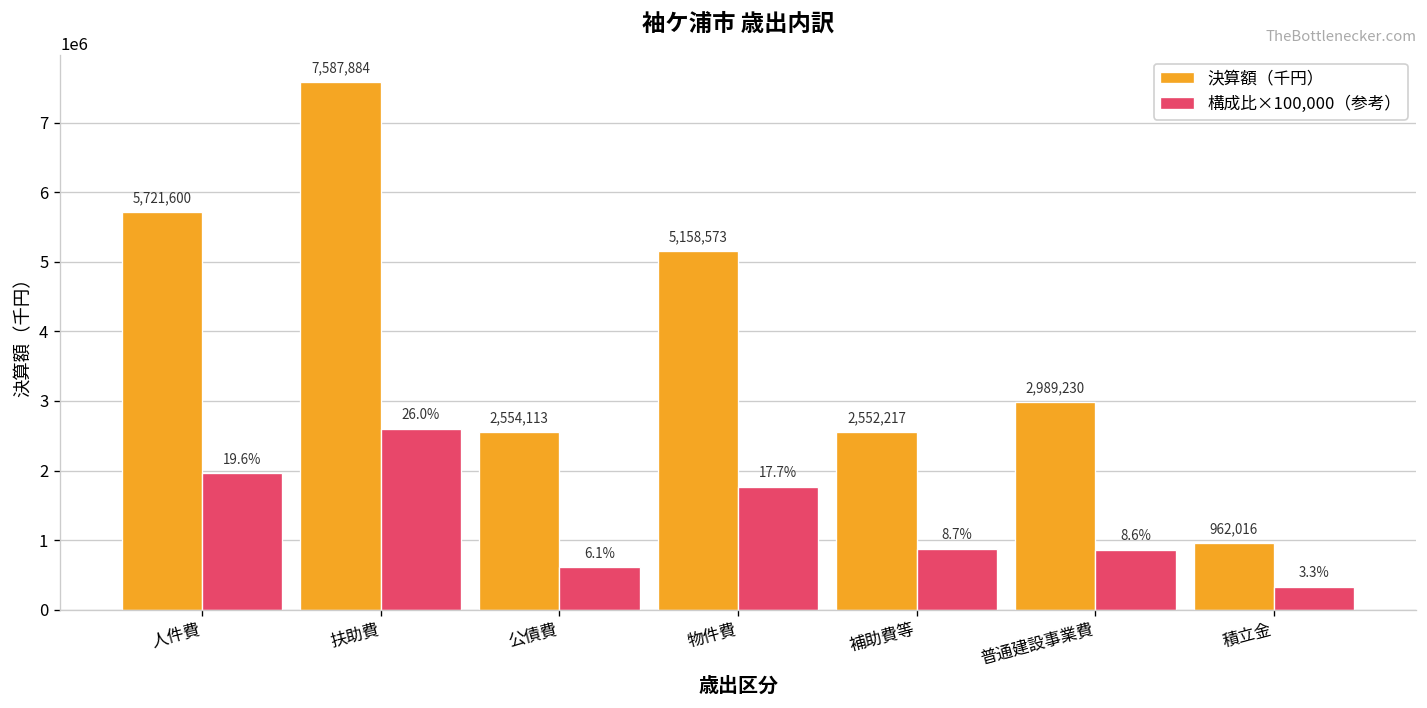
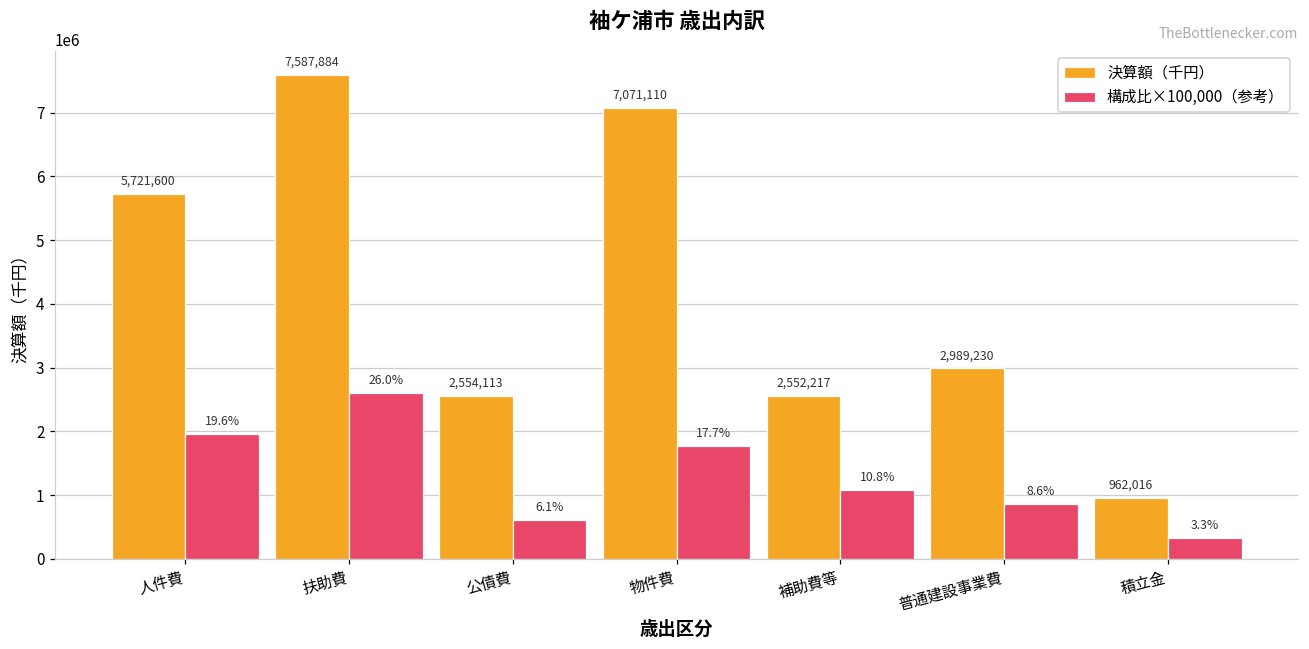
  {
    "決算額（千円）": {
      "人件費": "5,721,600",
      "扶助費": "7,587,884",
      "公債費": "2,554,113",
-     "物件費": "5,158,573",
+     "物件費": "7,071,110",
      "補助費等": "2,552,217",
      "普通建設事業費": "2,989,230",
      "積立金": "962,016"
    },
    "構成比×100,000（参考）": {
-     "補助費等": "8.7%"
+     "補助費等": "10.8%"
    }
  }
